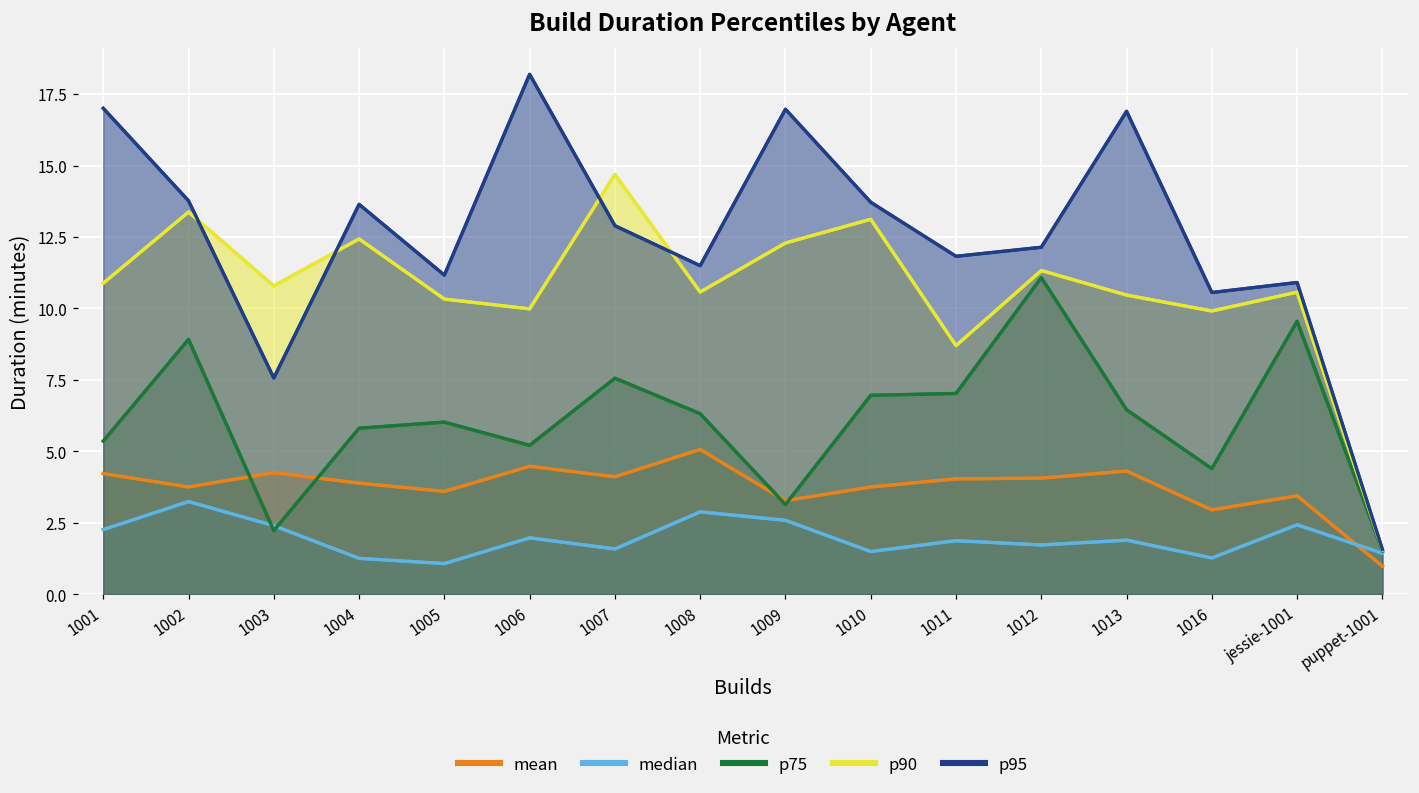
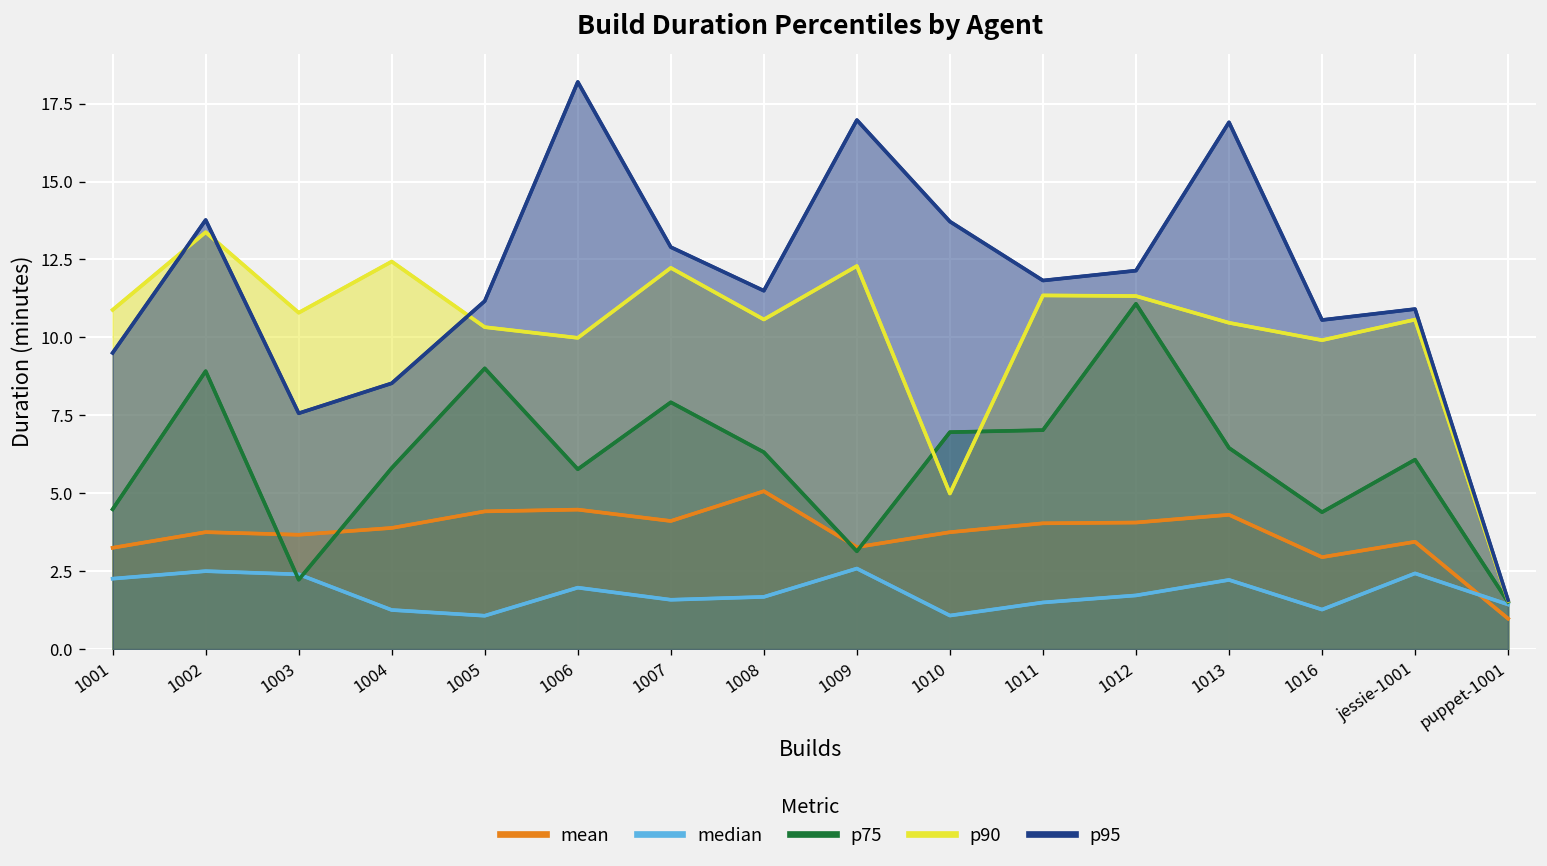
  {
    "mean": {
-     "1001": 4.2,
+     "1001": 3.3,
      "1002": 3.8,
-     "1003": 4.3,
+     "1003": 3.7,
      "1004": 3.9,
-     "1005": 3.6,
+     "1005": 4.4,
      "1006": 4.5,
      "1007": 4.1,
      "1008": 5.1,
      "1009": 3.3,
      "1010": 3.8,
      "1011": 4.0,
      "1012": 4.1,
      "1013": 4.3,
      "1016": 3.0,
      "jessie-1001": 3.4,
      "puppet-1001": 1.0
    },
    "median": {
      "1001": 2.3,
-     "1002": 3.2,
+     "1002": 2.5,
      "1003": 2.4,
      "1004": 1.3,
      "1005": 1.1,
      "1006": 2.0,
      "1007": 1.6,
-     "1008": 2.9,
+     "1008": 1.7,
      "1009": 2.6,
-     "1010": 1.5,
-     "1011": 1.9,
+     "1010": 1.1,
+     "1011": 1.5,
      "1012": 1.7,
-     "1013": 1.9,
+     "1013": 2.2,
      "1016": 1.3,
      "jessie-1001": 2.4
    },
    "p75": {
-     "1001": 5.4,
+     "1001": 4.5,
      "1002": 8.9,
      "1003": 2.2,
      "1004": 5.8,
-     "1005": 6.0,
-     "1006": 5.2,
-     "1007": 7.6,
+     "1005": 9.0,
+     "1006": 5.8,
+     "1007": 7.9,
      "1008": 6.3,
      "1009": 3.1,
      "1010": 7.0,
      "1011": 7.0,
      "1012": 11.1,
      "1013": 6.5,
      "1016": 4.4,
-     "jessie-1001": 9.6
+     "jessie-1001": 6.1
    },
    "p90": {
      "1001": 10.9,
      "1002": 13.4,
      "1003": 10.8,
      "1004": 12.4,
      "1005": 10.3,
      "1006": 10.0,
-     "1007": 14.7,
+     "1007": 12.2,
      "1008": 10.6,
      "1009": 12.3,
-     "1010": 13.1,
-     "1011": 8.7,
+     "1010": 5.0,
+     "1011": 11.3,
      "1012": 11.3,
      "1013": 10.5,
      "1016": 9.9,
      "jessie-1001": 10.6
    },
    "p95": {
-     "1001": 17.0,
+     "1001": 9.5,
      "1002": 13.8,
      "1003": 7.6,
-     "1004": 13.6,
+     "1004": 8.5,
      "1005": 11.2,
      "1006": 18.2,
      "1007": 12.9,
      "1008": 11.5,
      "1009": 17.0,
      "1010": 13.7,
      "1011": 11.8,
      "1012": 12.1,
      "1013": 16.9,
      "1016": 10.6,
      "jessie-1001": 10.9
    }
  }
